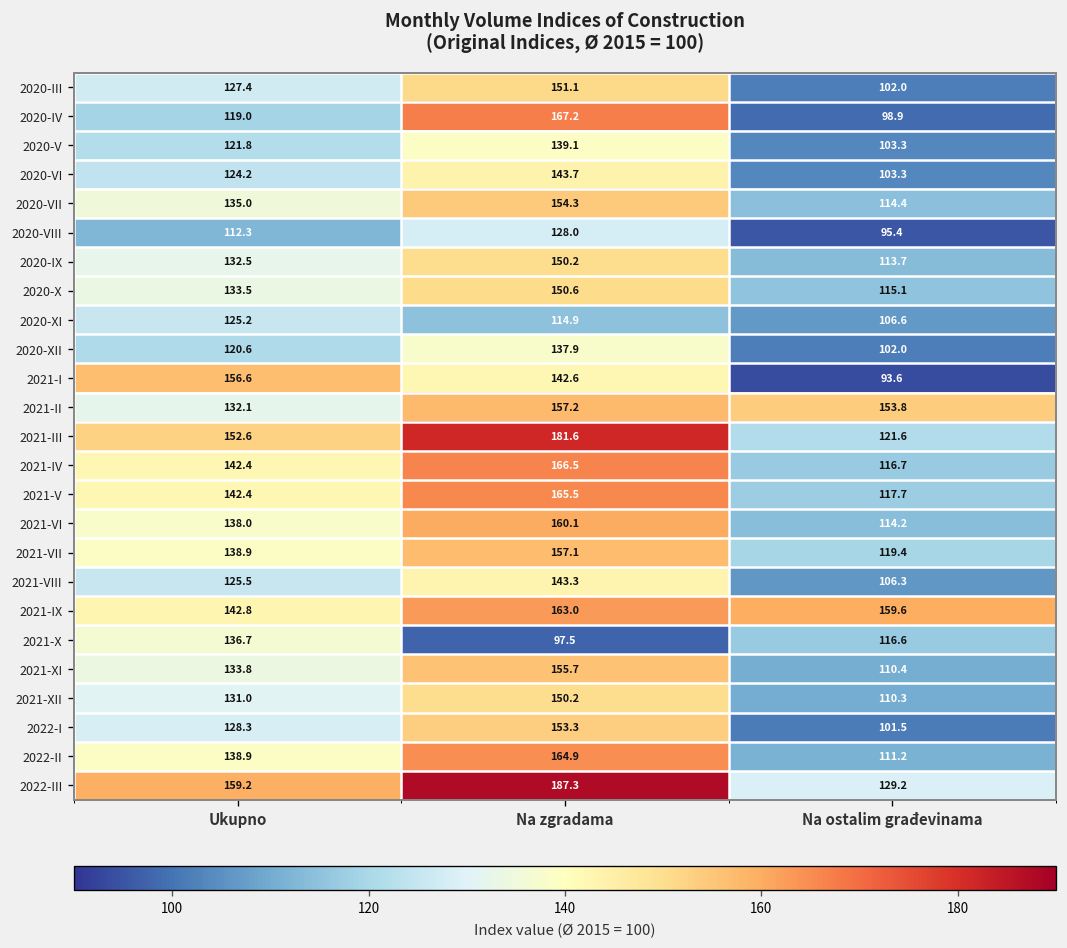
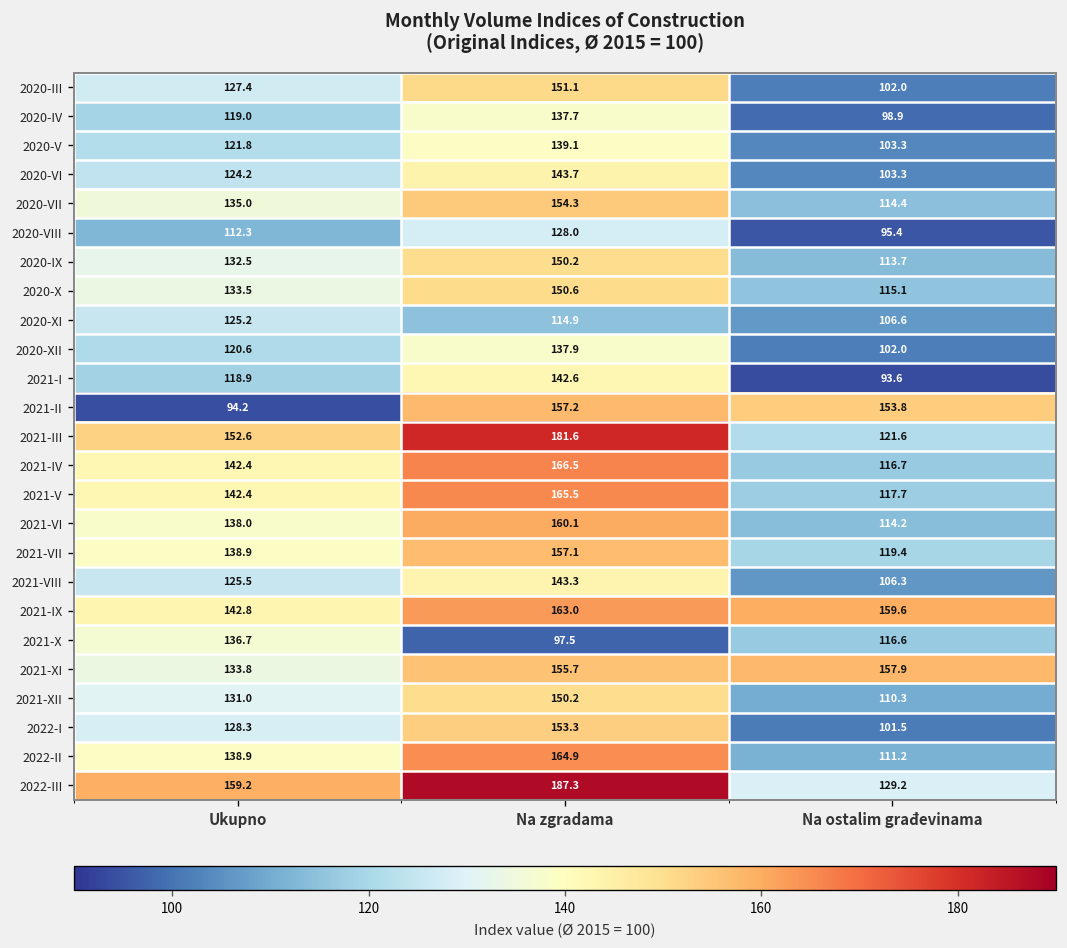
  {
    "2020-III": {
      "Ukupno": 127.4,
      "Na zgradama": 151.1,
      "Na ostalim građevinama": 102.0
    },
    "2020-IV": {
      "Ukupno": 119.0,
-     "Na zgradama": 167.2,
+     "Na zgradama": 137.7,
      "Na ostalim građevinama": 98.9
    },
    "2020-V": {
      "Ukupno": 121.8,
      "Na zgradama": 139.1,
      "Na ostalim građevinama": 103.3
    },
    "2020-VI": {
      "Ukupno": 124.2,
      "Na zgradama": 143.7,
      "Na ostalim građevinama": 103.3
    },
    "2020-VII": {
      "Ukupno": 135.0,
      "Na zgradama": 154.3,
      "Na ostalim građevinama": 114.4
    },
    "2020-VIII": {
      "Ukupno": 112.3,
      "Na zgradama": 128.0,
      "Na ostalim građevinama": 95.4
    },
    "2020-IX": {
      "Ukupno": 132.5,
      "Na zgradama": 150.2,
      "Na ostalim građevinama": 113.7
    },
    "2020-X": {
      "Ukupno": 133.5,
      "Na zgradama": 150.6,
      "Na ostalim građevinama": 115.1
    },
    "2020-XI": {
      "Ukupno": 125.2,
      "Na zgradama": 114.9,
      "Na ostalim građevinama": 106.6
    },
    "2020-XII": {
      "Ukupno": 120.6,
      "Na zgradama": 137.9,
      "Na ostalim građevinama": 102.0
    },
    "2021-I": {
-     "Ukupno": 156.6,
+     "Ukupno": 118.9,
      "Na zgradama": 142.6,
      "Na ostalim građevinama": 93.6
    },
    "2021-II": {
-     "Ukupno": 132.1,
+     "Ukupno": 94.2,
      "Na zgradama": 157.2,
      "Na ostalim građevinama": 153.8
    },
    "2021-III": {
      "Ukupno": 152.6,
      "Na zgradama": 181.6,
      "Na ostalim građevinama": 121.6
    },
    "2021-IV": {
      "Ukupno": 142.4,
      "Na zgradama": 166.5,
      "Na ostalim građevinama": 116.7
    },
    "2021-V": {
      "Ukupno": 142.4,
      "Na zgradama": 165.5,
      "Na ostalim građevinama": 117.7
    },
    "2021-VI": {
      "Ukupno": 138.0,
      "Na zgradama": 160.1,
      "Na ostalim građevinama": 114.2
    },
    "2021-VII": {
      "Ukupno": 138.9,
      "Na zgradama": 157.1,
      "Na ostalim građevinama": 119.4
    },
    "2021-VIII": {
      "Ukupno": 125.5,
      "Na zgradama": 143.3,
      "Na ostalim građevinama": 106.3
    },
    "2021-IX": {
      "Ukupno": 142.8,
      "Na zgradama": 163.0,
      "Na ostalim građevinama": 159.6
    },
    "2021-X": {
      "Ukupno": 136.7,
      "Na zgradama": 97.5,
      "Na ostalim građevinama": 116.6
    },
    "2021-XI": {
      "Ukupno": 133.8,
      "Na zgradama": 155.7,
-     "Na ostalim građevinama": 110.4
+     "Na ostalim građevinama": 157.9
    },
    "2021-XII": {
      "Ukupno": 131.0,
      "Na zgradama": 150.2,
      "Na ostalim građevinama": 110.3
    },
    "2022-I": {
      "Ukupno": 128.3,
      "Na zgradama": 153.3,
      "Na ostalim građevinama": 101.5
    },
    "2022-II": {
      "Ukupno": 138.9,
      "Na zgradama": 164.9,
      "Na ostalim građevinama": 111.2
    },
    "2022-III": {
      "Ukupno": 159.2,
      "Na zgradama": 187.3,
      "Na ostalim građevinama": 129.2
    }
  }
